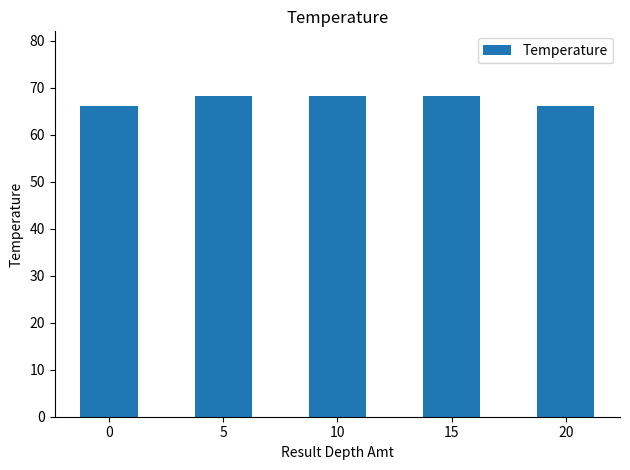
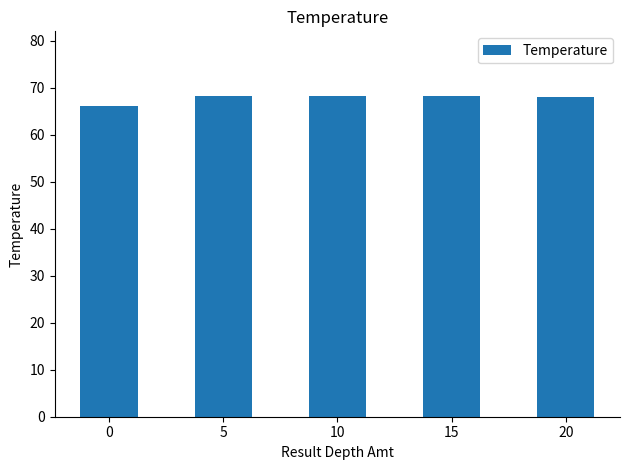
  {
    "0": 66,
    "5": 68,
    "10": 68,
    "15": 68,
-   "20": 66
+   "20": 68
  }
